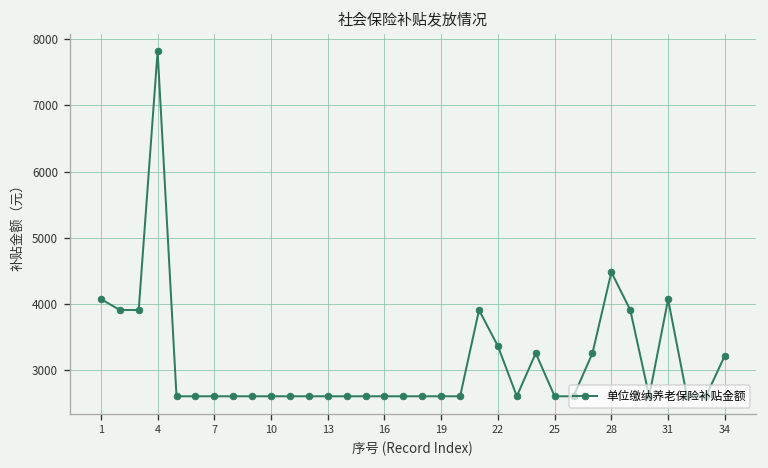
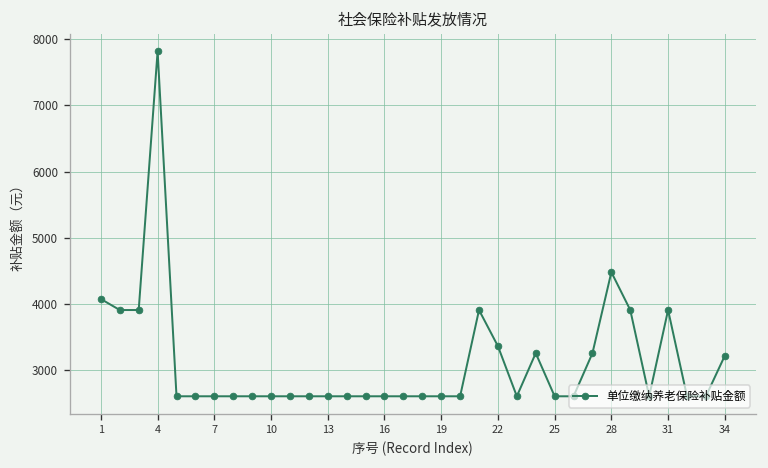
  {
    "1": 4100,
    "4": 7800,
    "7": 2600,
    "10": 2600,
    "13": 2600,
    "16": 2600,
    "19": 2600,
    "22": 3400,
    "25": 2600,
    "28": 4500,
-   "31": 4100,
+   "31": 3900,
    "34": 3200
  }
